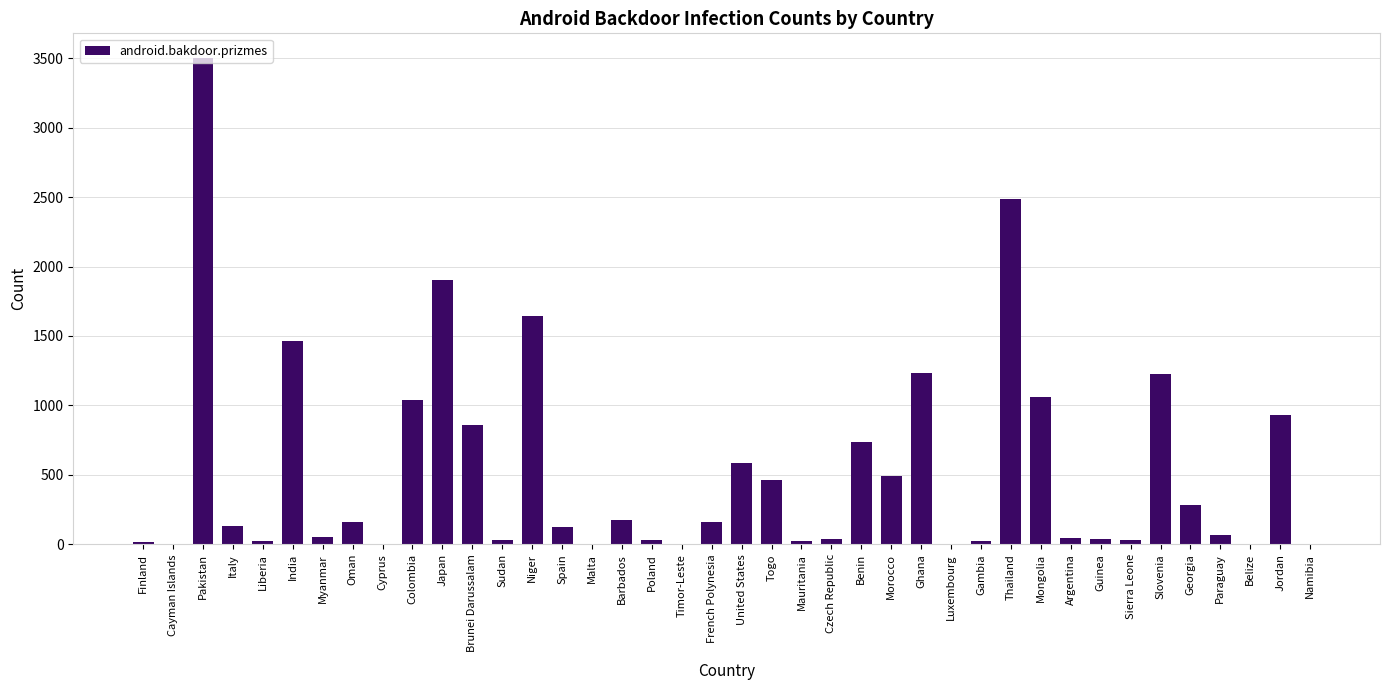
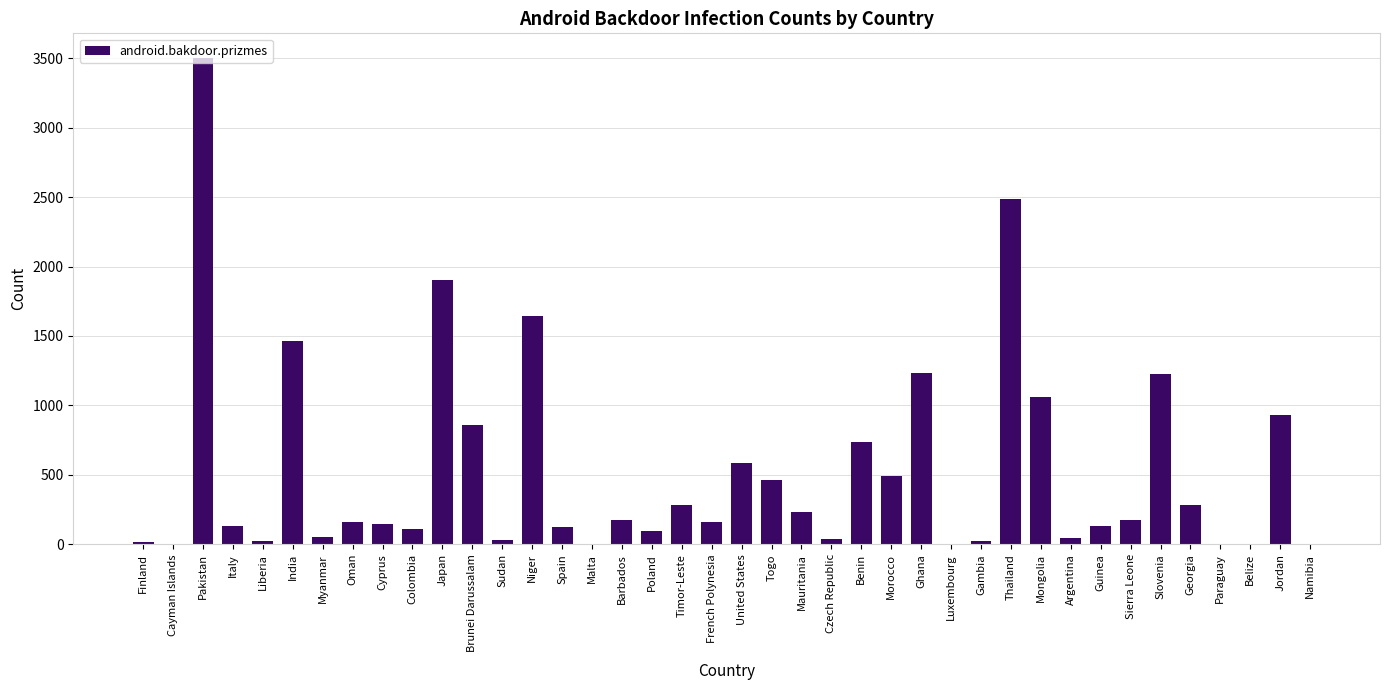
  {
    "Finland": 20,
    "Italy": 130,
    "Liberia": 20,
    "India": 1460,
    "Myanmar": 50,
    "Oman": 160,
-   "Cyprus": 0,
-   "Colombia": 1040,
+   "Cyprus": 150,
+   "Colombia": 110,
    "Japan": 1910,
    "Brunei Darussalam": 860,
    "Sudan": 30,
    "Niger": 1640,
    "Spain": 120,
    "Barbados": 180,
-   "Poland": 30,
-   "Timor-Leste": 0,
+   "Poland": 100,
+   "Timor-Leste": 280,
    "French Polynesia": 160,
    "United States": 590,
    "Togo": 460,
-   "Mauritania": 20,
+   "Mauritania": 230,
    "Czech Republic": 40,
    "Benin": 740,
    "Morocco": 490,
    "Ghana": 1240,
    "Gambia": 30,
    "Thailand": 2490,
    "Mongolia": 1060,
    "Argentina": 50,
-   "Guinea": 40,
-   "Sierra Leone": 30,
+   "Guinea": 130,
+   "Sierra Leone": 170,
    "Slovenia": 1230,
    "Georgia": 280,
-   "Paraguay": 70,
+   "Paraguay": 10,
    "Jordan": 930
  }
